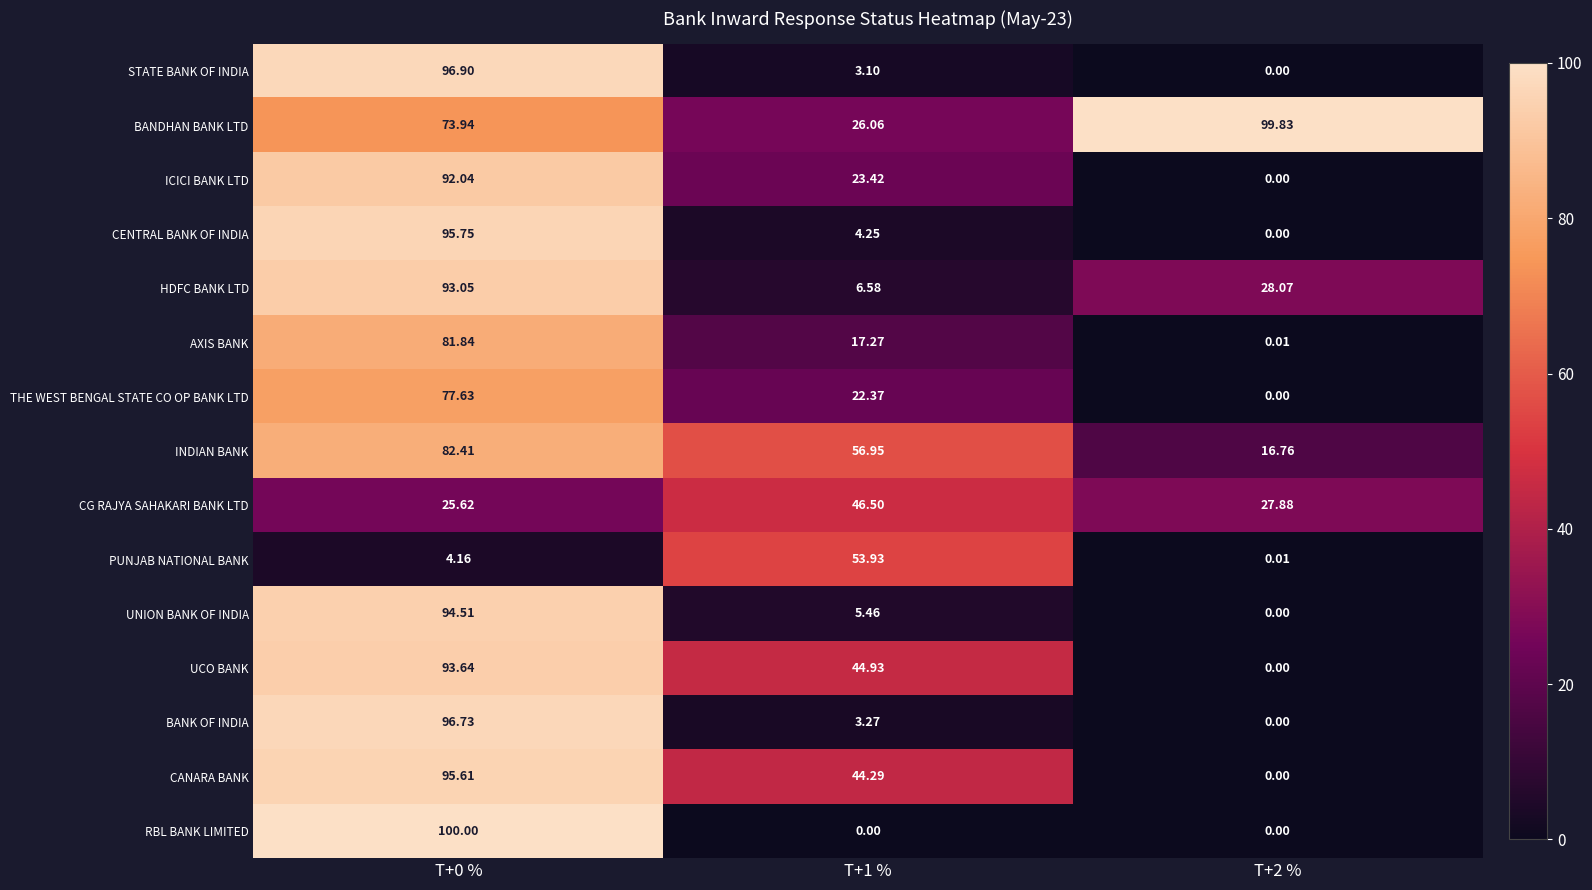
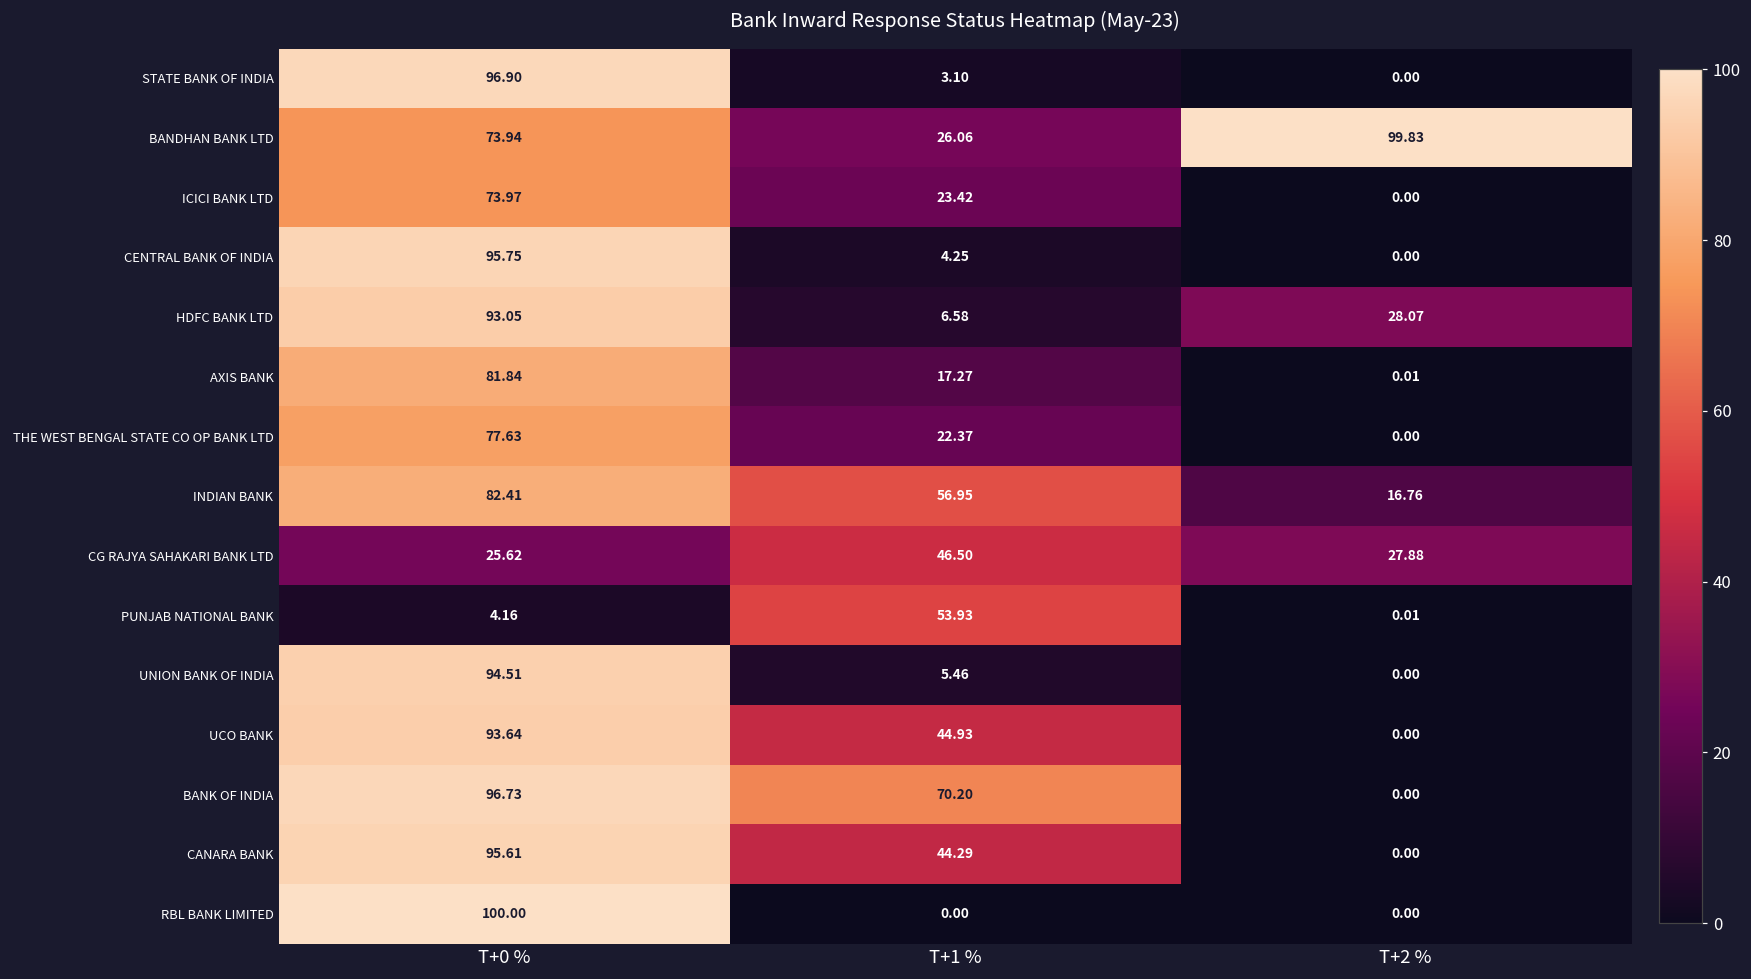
  {
    "STATE BANK OF INDIA": {
      "T+0 %": 96.90,
      "T+1 %": 3.10,
      "T+2 %": 0.00
    },
    "BANDHAN BANK LTD": {
      "T+0 %": 73.94,
      "T+1 %": 26.06,
      "T+2 %": 99.83
    },
    "ICICI BANK LTD": {
-     "T+0 %": 92.04,
+     "T+0 %": 73.97,
      "T+1 %": 23.42,
      "T+2 %": 0.00
    },
    "CENTRAL BANK OF INDIA": {
      "T+0 %": 95.75,
      "T+1 %": 4.25,
      "T+2 %": 0.00
    },
    "HDFC BANK LTD": {
      "T+0 %": 93.05,
      "T+1 %": 6.58,
      "T+2 %": 28.07
    },
    "AXIS BANK": {
      "T+0 %": 81.84,
      "T+1 %": 17.27,
      "T+2 %": 0.01
    },
    "THE WEST BENGAL STATE CO OP BANK LTD": {
      "T+0 %": 77.63,
      "T+1 %": 22.37,
      "T+2 %": 0.00
    },
    "INDIAN BANK": {
      "T+0 %": 82.41,
      "T+1 %": 56.95,
      "T+2 %": 16.76
    },
    "CG RAJYA SAHAKARI BANK LTD": {
      "T+0 %": 25.62,
      "T+1 %": 46.50,
      "T+2 %": 27.88
    },
    "PUNJAB NATIONAL BANK": {
      "T+0 %": 4.16,
      "T+1 %": 53.93,
      "T+2 %": 0.01
    },
    "UNION BANK OF INDIA": {
      "T+0 %": 94.51,
      "T+1 %": 5.46,
      "T+2 %": 0.00
    },
    "UCO BANK": {
      "T+0 %": 93.64,
      "T+1 %": 44.93,
      "T+2 %": 0.00
    },
    "BANK OF INDIA": {
      "T+0 %": 96.73,
-     "T+1 %": 3.27,
+     "T+1 %": 70.20,
      "T+2 %": 0.00
    },
    "CANARA BANK": {
      "T+0 %": 95.61,
      "T+1 %": 44.29,
      "T+2 %": 0.00
    },
    "RBL BANK LIMITED": {
      "T+0 %": 100.00,
      "T+1 %": 0.00,
      "T+2 %": 0.00
    }
  }
